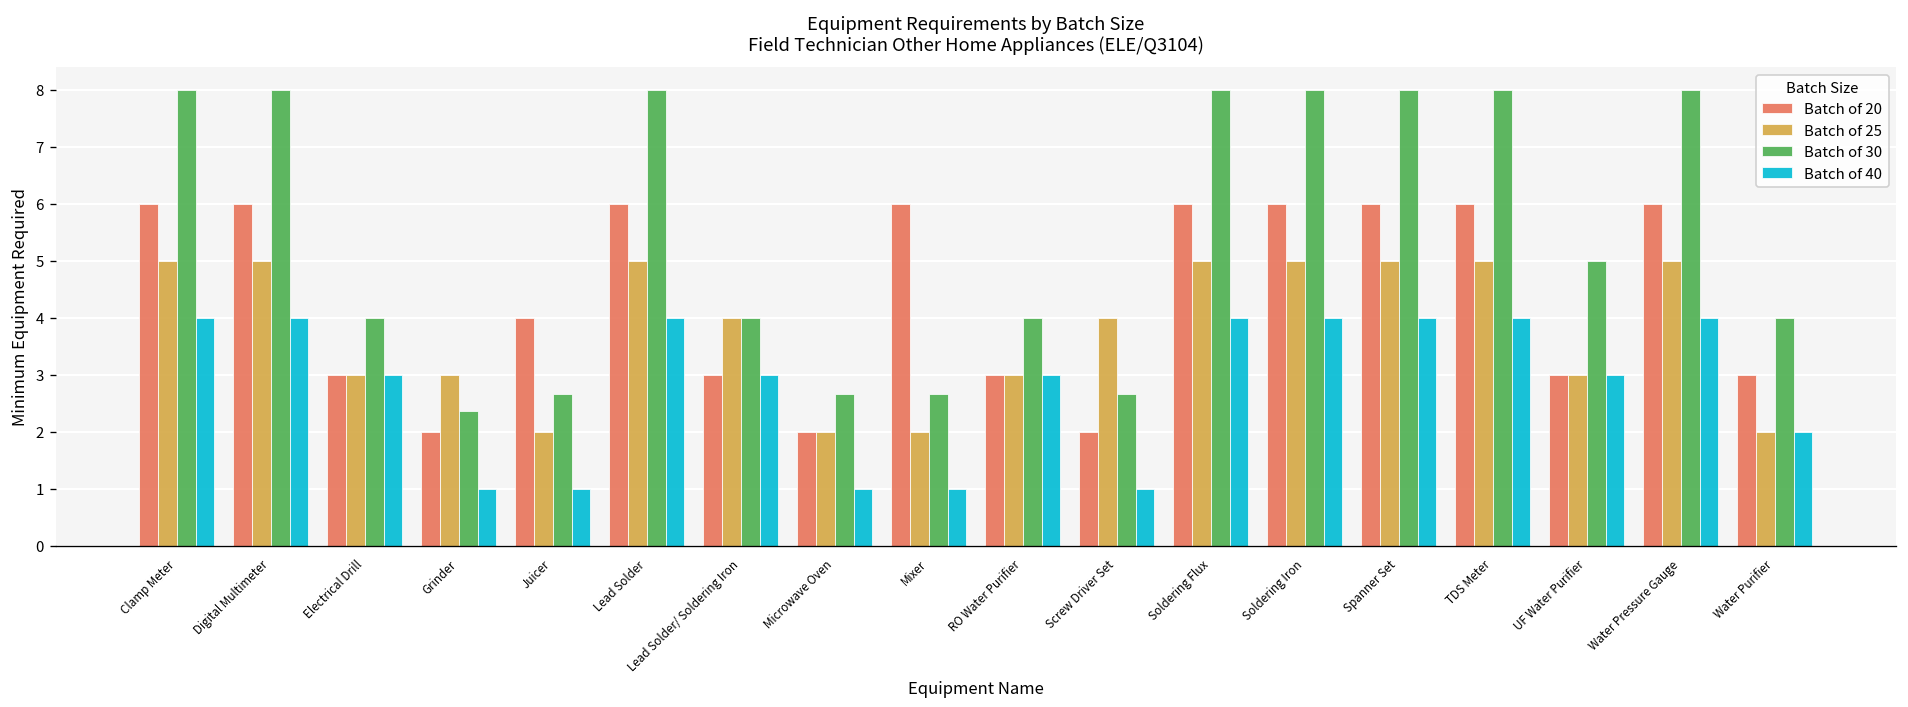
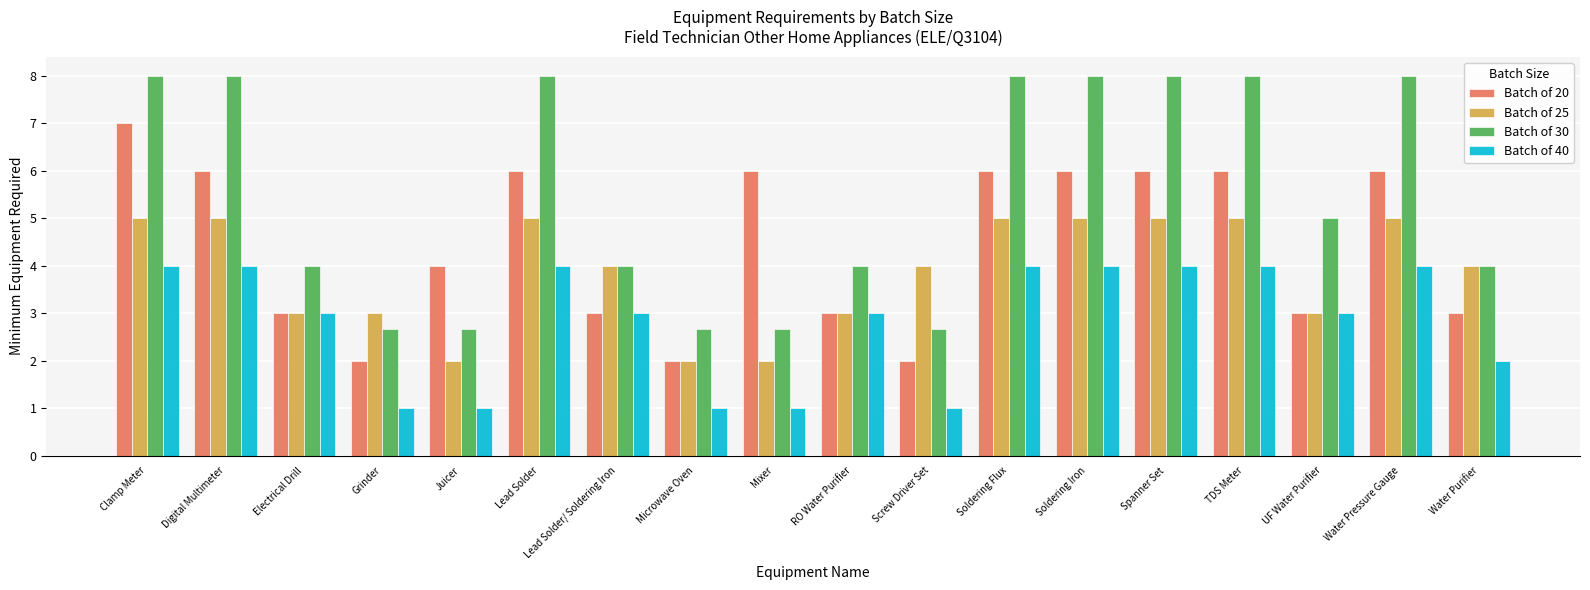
  {
    "Batch of 20": {
-     "Clamp Meter": 6,
+     "Clamp Meter": 7,
      "Digital Multimeter": 6,
      "Electrical Drill": 3,
      "Grinder": 2,
      "Juicer": 4,
      "Lead Solder": 6,
      "Lead Solder/ Soldering Iron": 3,
      "Microwave Oven": 2,
      "Mixer": 6,
      "RO Water Purifier": 3,
      "Screw Driver Set": 2,
      "Soldering Flux": 6,
      "Soldering Iron": 6,
      "Spanner Set": 6,
      "TDS Meter": 6,
      "UF Water Purifier": 3,
      "Water Pressure Gauge": 6,
      "Water Purifier": 3
    },
    "Batch of 25": {
      "Clamp Meter": 5,
      "Digital Multimeter": 5,
      "Electrical Drill": 3,
      "Grinder": 3,
      "Juicer": 2,
      "Lead Solder": 5,
      "Lead Solder/ Soldering Iron": 4,
      "Microwave Oven": 2,
      "Mixer": 2,
      "RO Water Purifier": 3,
      "Screw Driver Set": 4,
      "Soldering Flux": 5,
      "Soldering Iron": 5,
      "Spanner Set": 5,
      "TDS Meter": 5,
      "UF Water Purifier": 3,
      "Water Pressure Gauge": 5,
-     "Water Purifier": 2
+     "Water Purifier": 4
    },
    "Batch of 30": {
      "Clamp Meter": 8.0,
      "Digital Multimeter": 8.0,
      "Electrical Drill": 4.0,
-     "Grinder": 2.4,
+     "Grinder": 2.7,
      "Juicer": 2.7,
      "Lead Solder": 8.0,
      "Lead Solder/ Soldering Iron": 4.0,
      "Microwave Oven": 2.7,
      "Mixer": 2.7,
      "RO Water Purifier": 4.0,
      "Screw Driver Set": 2.7,
      "Soldering Flux": 8.0,
      "Soldering Iron": 8.0,
      "Spanner Set": 8.0,
      "TDS Meter": 8.0,
      "UF Water Purifier": 5.0,
      "Water Pressure Gauge": 8.0,
      "Water Purifier": 4.0
    },
    "Batch of 40": {
      "Clamp Meter": 4.0,
      "Digital Multimeter": 4.0,
      "Electrical Drill": 3.0,
      "Grinder": 1.0,
      "Juicer": 1.0,
      "Lead Solder": 4.0,
      "Lead Solder/ Soldering Iron": 3.0,
      "Microwave Oven": 1.0,
      "Mixer": 1.0,
      "RO Water Purifier": 3.0,
      "Screw Driver Set": 1.0,
      "Soldering Flux": 4.0,
      "Soldering Iron": 4.0,
      "Spanner Set": 4.0,
      "TDS Meter": 4.0,
      "UF Water Purifier": 3.0,
      "Water Pressure Gauge": 4.0,
      "Water Purifier": 2.0
    }
  }
